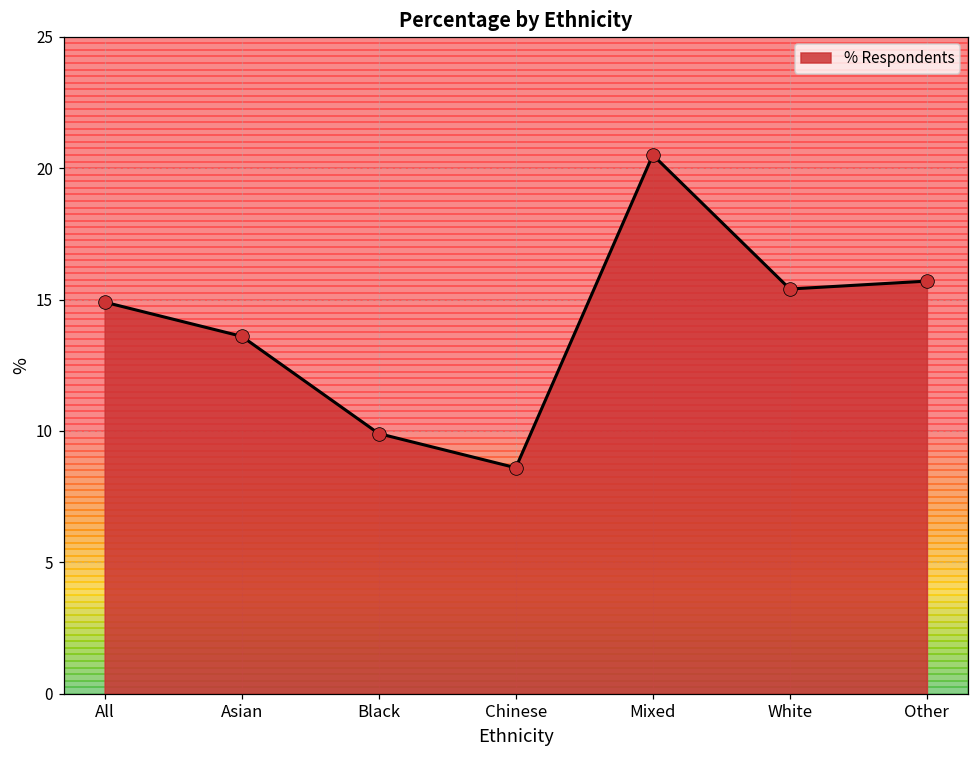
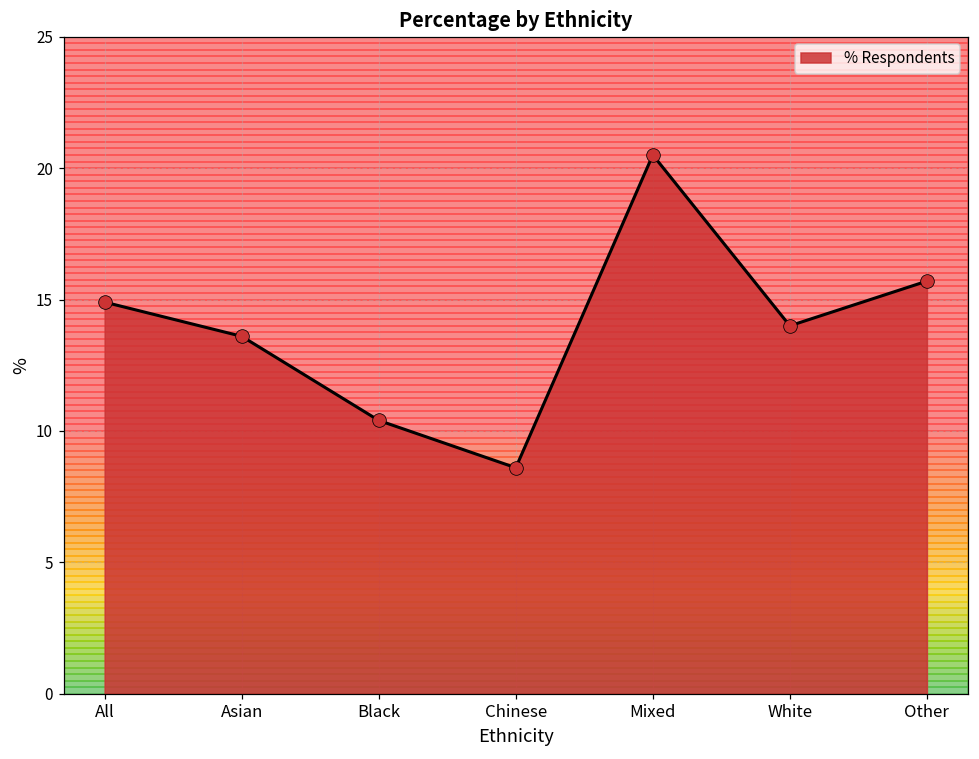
  {
    "All": 14.9,
    "Asian": 13.6,
-   "Black": 9.9,
+   "Black": 10.4,
    "Chinese": 8.6,
    "Mixed": 20.5,
-   "White": 15.4,
+   "White": 14.0,
    "Other": 15.7
  }
